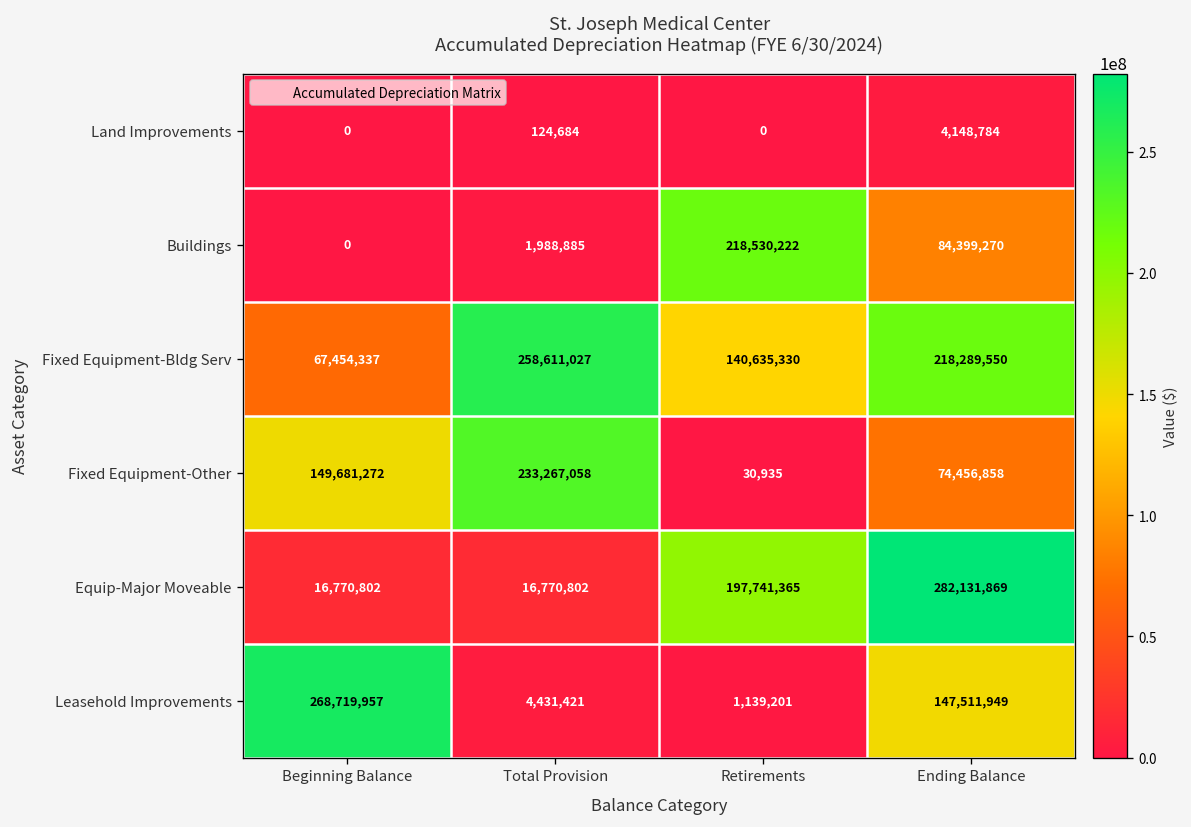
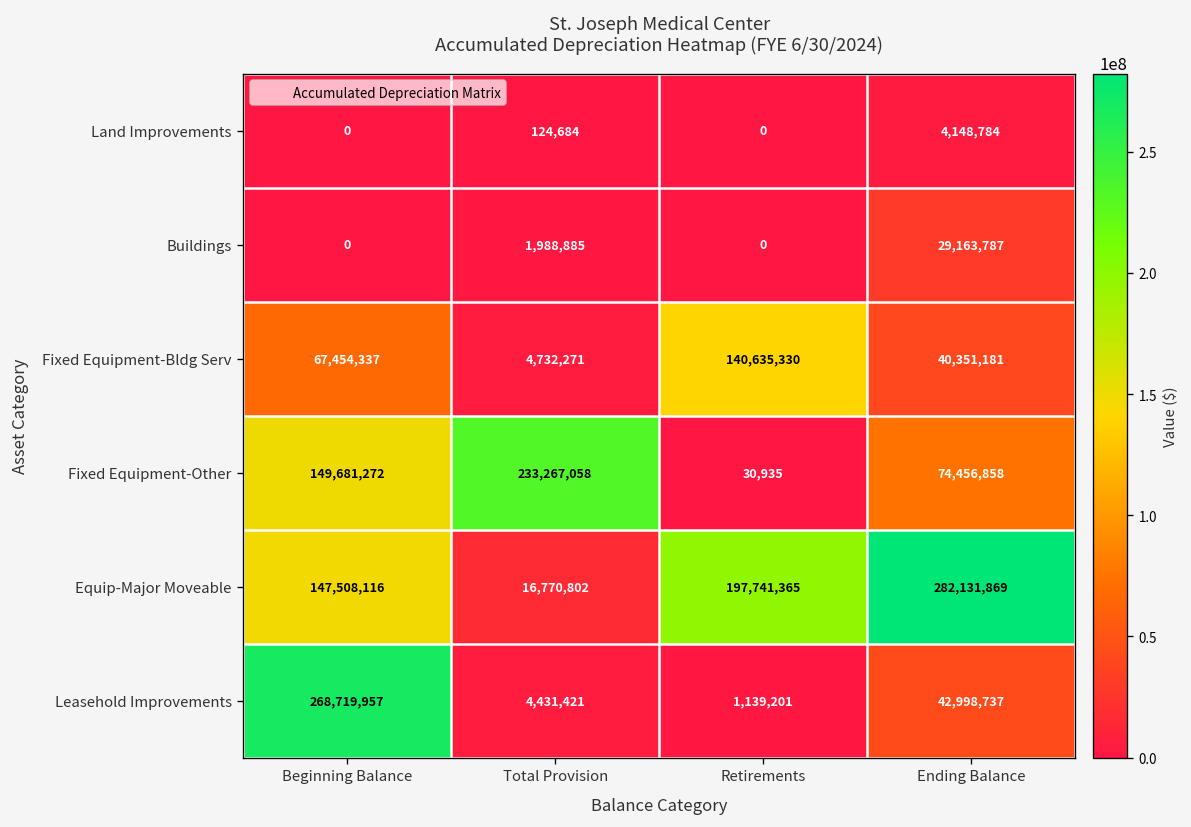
  {
    "Land Improvements": {
      "Beginning Balance": "0",
      "Total Provision": "124,684",
      "Retirements": "0",
      "Ending Balance": "4,148,784"
    },
    "Buildings": {
      "Beginning Balance": "0",
      "Total Provision": "1,988,885",
-     "Retirements": "218,530,222",
-     "Ending Balance": "84,399,270"
+     "Retirements": "0",
+     "Ending Balance": "29,163,787"
    },
    "Fixed Equipment-Bldg Serv": {
      "Beginning Balance": "67,454,337",
-     "Total Provision": "258,611,027",
+     "Total Provision": "4,732,271",
      "Retirements": "140,635,330",
-     "Ending Balance": "218,289,550"
+     "Ending Balance": "40,351,181"
    },
    "Fixed Equipment-Other": {
      "Beginning Balance": "149,681,272",
      "Total Provision": "233,267,058",
      "Retirements": "30,935",
      "Ending Balance": "74,456,858"
    },
    "Equip-Major Moveable": {
-     "Beginning Balance": "16,770,802",
+     "Beginning Balance": "147,508,116",
      "Total Provision": "16,770,802",
      "Retirements": "197,741,365",
      "Ending Balance": "282,131,869"
    },
    "Leasehold Improvements": {
      "Beginning Balance": "268,719,957",
      "Total Provision": "4,431,421",
      "Retirements": "1,139,201",
-     "Ending Balance": "147,511,949"
+     "Ending Balance": "42,998,737"
    }
  }
